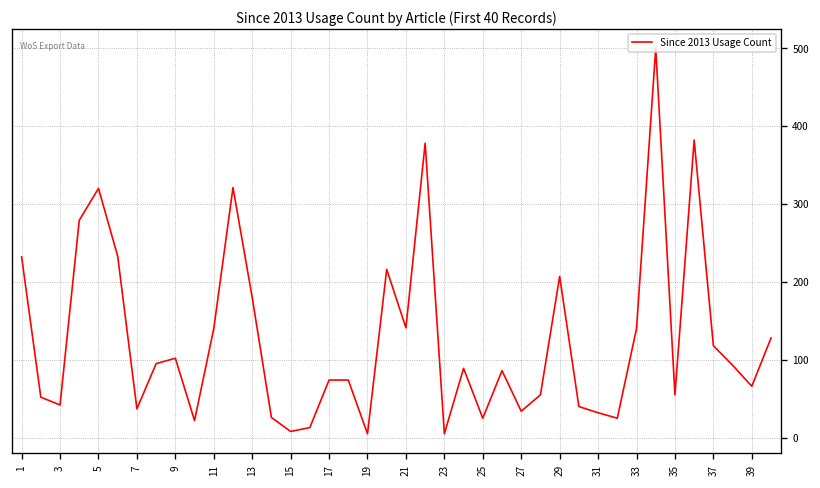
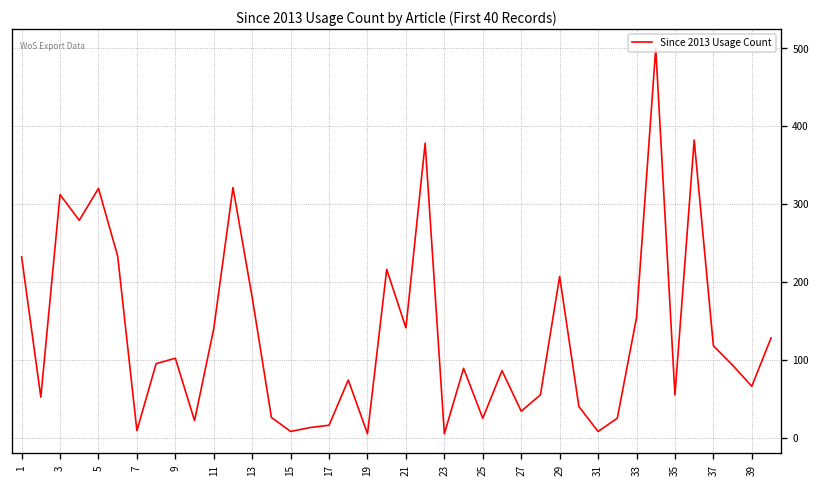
  {
    "1": 230,
-   "3": 40,
+   "3": 310,
    "5": 320,
-   "7": 40,
+   "7": 10,
    "9": 100,
    "11": 140,
    "13": 180,
    "15": 10,
-   "17": 70,
+   "17": 20,
    "19": 10,
    "21": 140,
    "23": 10,
    "25": 30,
    "27": 30,
    "29": 210,
-   "31": 30,
-   "33": 140,
+   "31": 10,
+   "33": 150,
    "35": 60,
    "37": 120,
    "39": 70
  }
